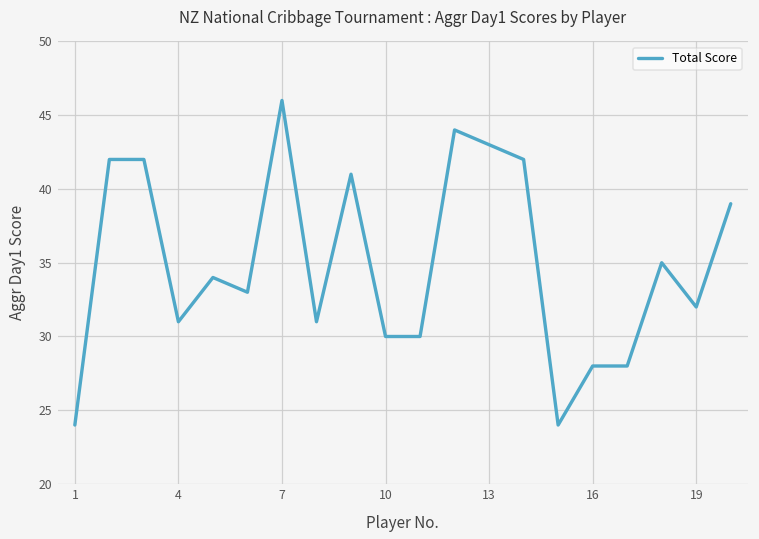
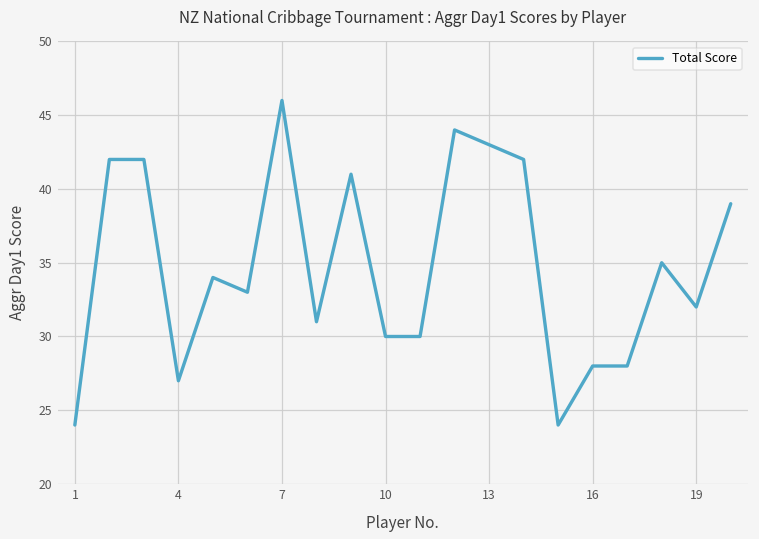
  {
    "1": 24,
-   "4": 31,
+   "4": 27,
    "7": 46,
    "10": 30,
    "13": 43,
    "16": 28,
    "19": 32
  }
